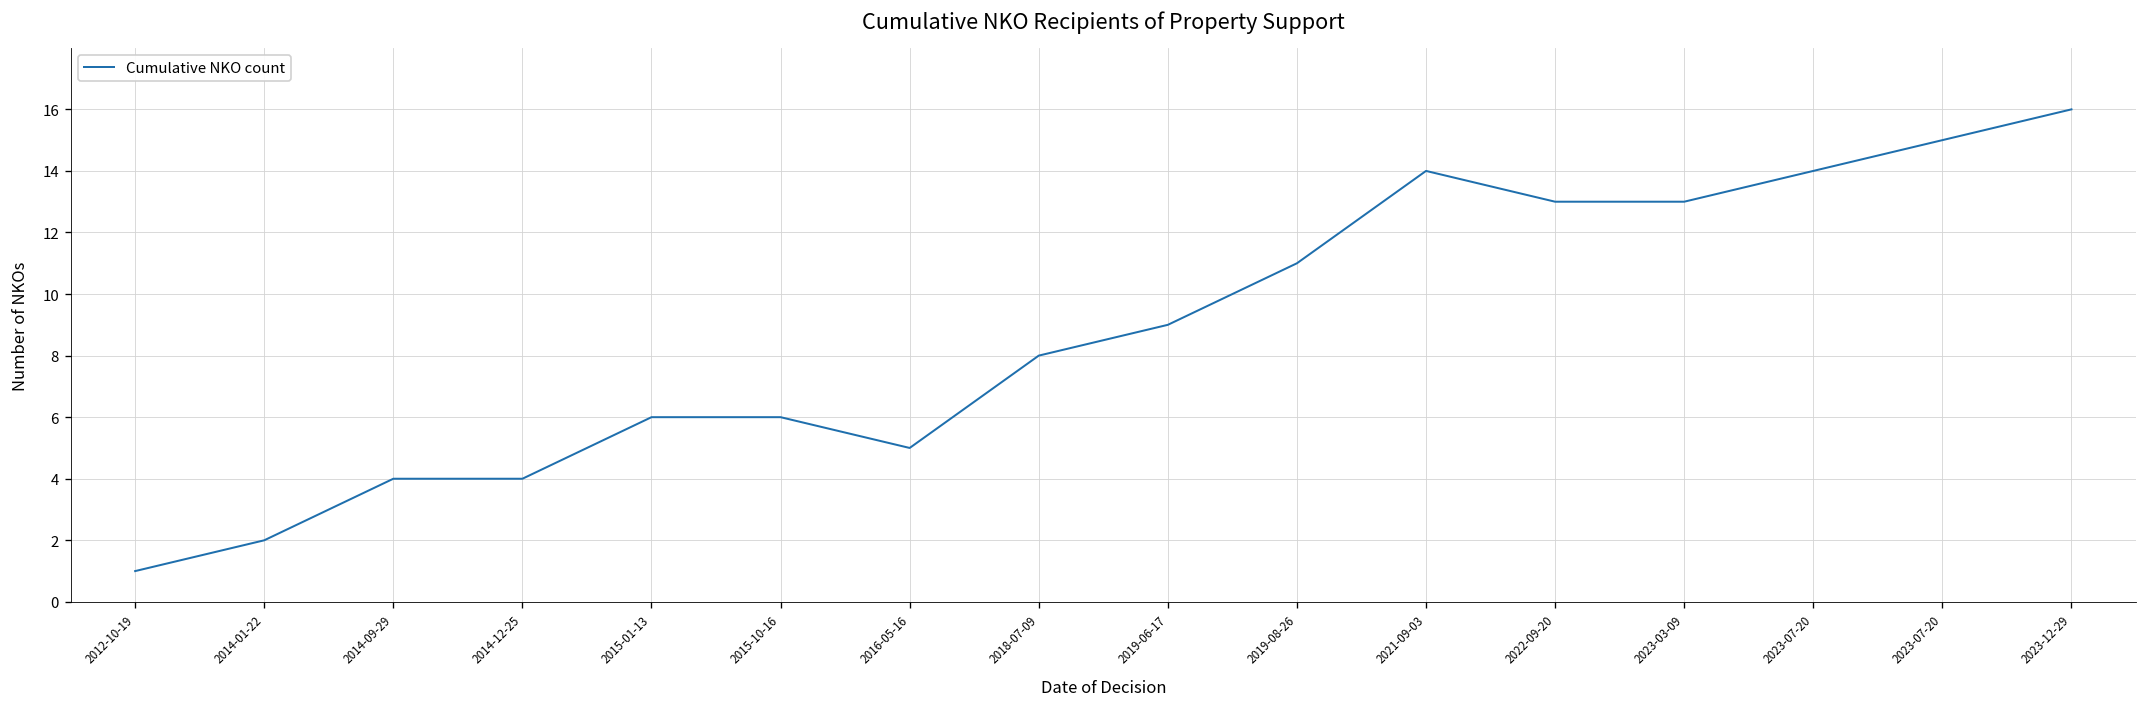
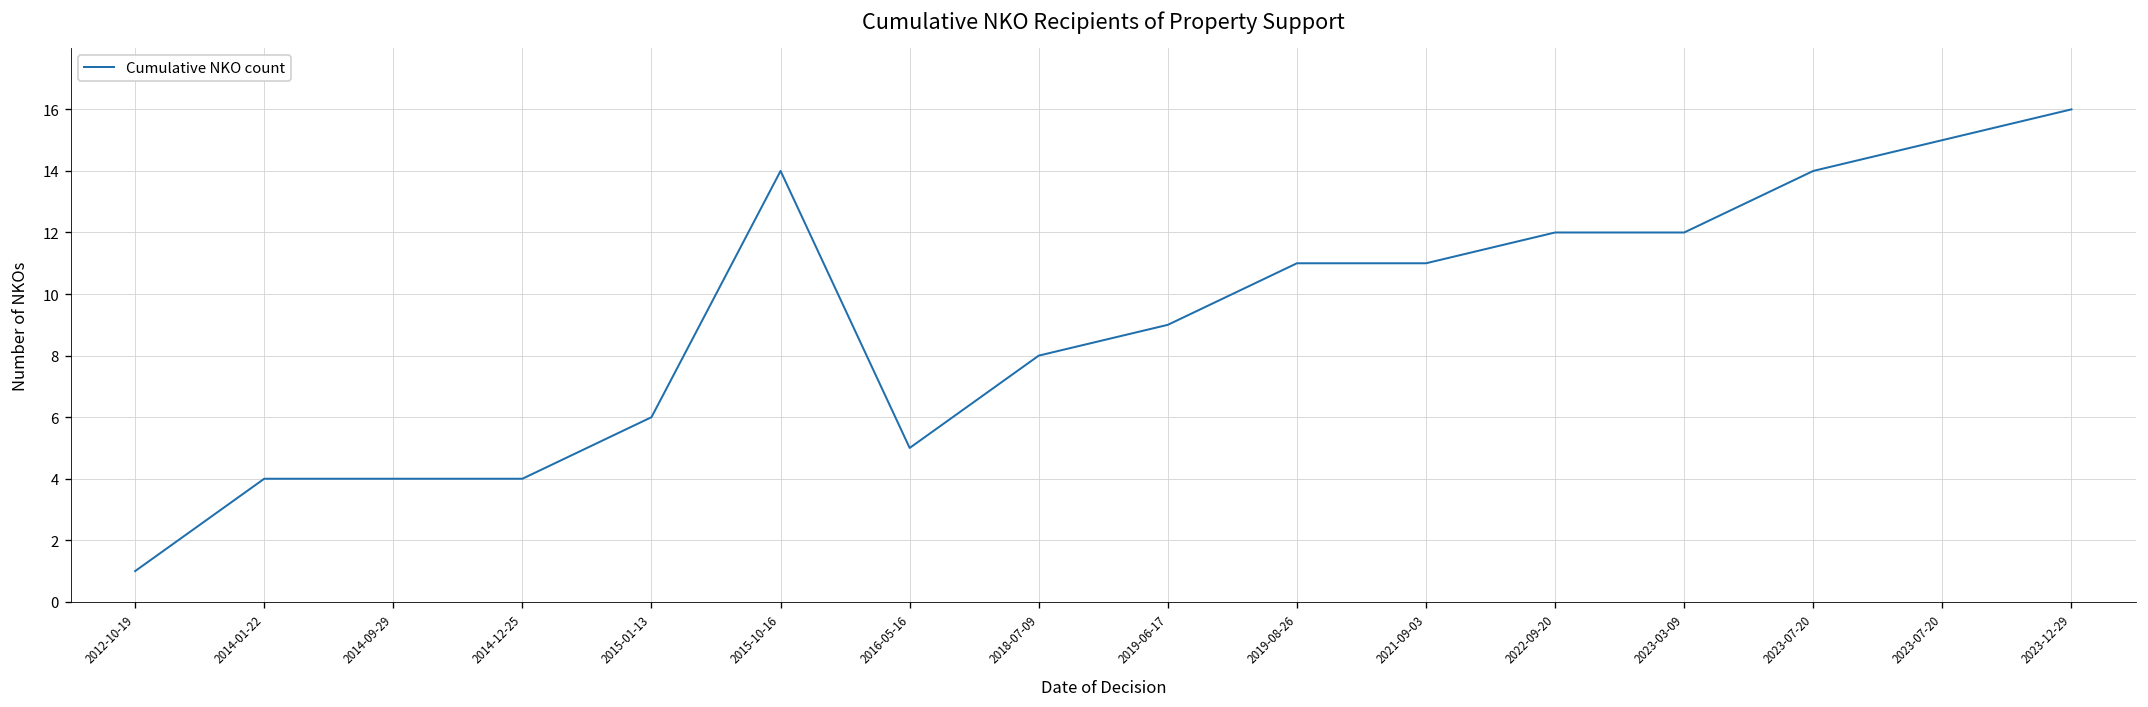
  {
    "2012-10-19": 1,
-   "2014-01-22": 2,
+   "2014-01-22": 4,
    "2014-09-29": 4,
    "2014-12-25": 4,
    "2015-01-13": 6,
-   "2015-10-16": 6,
+   "2015-10-16": 14,
    "2016-05-16": 5,
    "2018-07-09": 8,
    "2019-06-17": 9,
    "2019-08-26": 11,
-   "2021-09-03": 14,
-   "2022-09-20": 13,
-   "2023-03-09": 13,
+   "2021-09-03": 11,
+   "2022-09-20": 12,
+   "2023-03-09": 12,
    "2023-12-29": 16
  }
